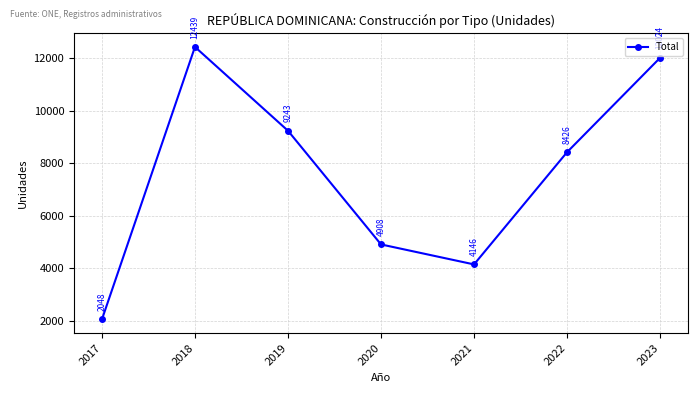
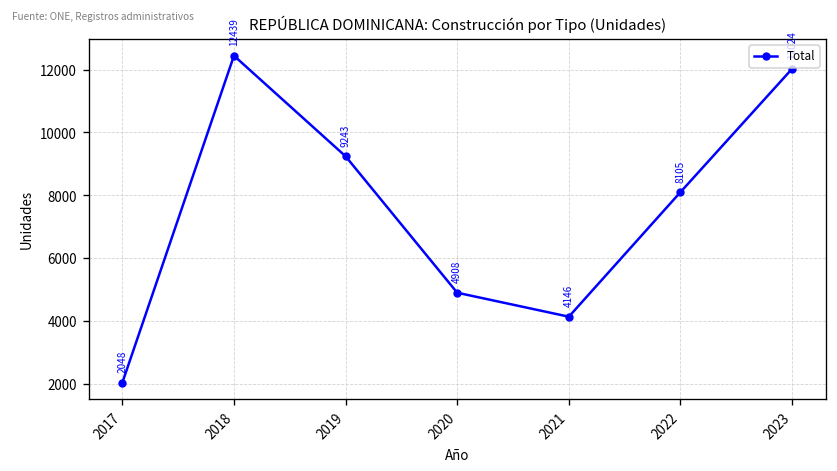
  {
    "2017": 2048,
    "2018": 12439,
    "2019": 9243,
    "2020": 4908,
    "2021": 4146,
-   "2022": 8426
+   "2022": 8105
  }
